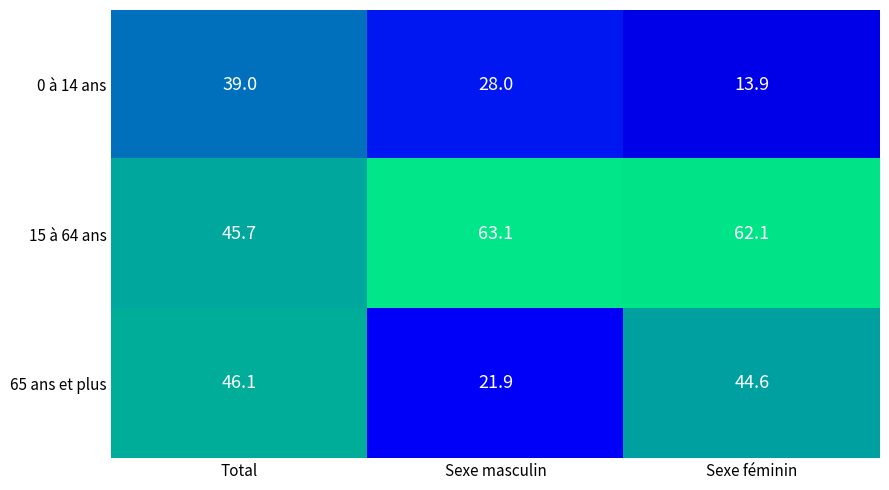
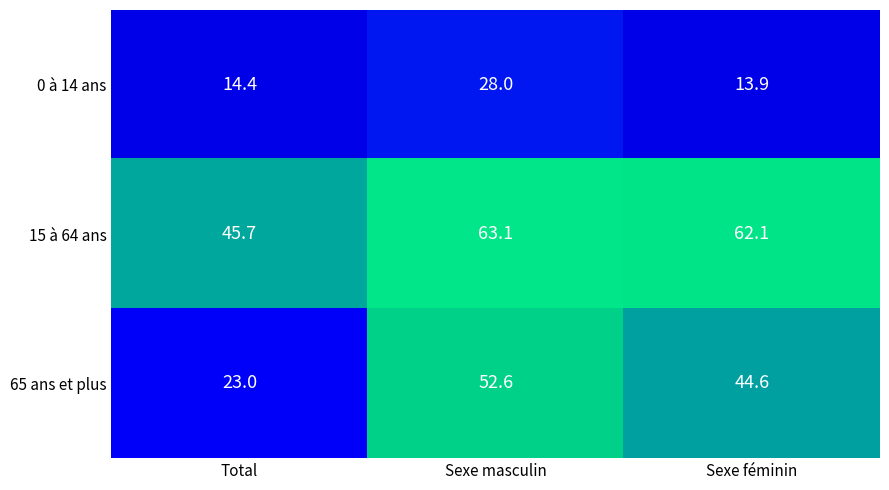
  {
    "0 à 14 ans": {
-     "Total": 39.0,
+     "Total": 14.4,
      "Sexe masculin": 28.0,
      "Sexe féminin": 13.9
    },
    "15 à 64 ans": {
      "Total": 45.7,
      "Sexe masculin": 63.1,
      "Sexe féminin": 62.1
    },
    "65 ans et plus": {
-     "Total": 46.1,
-     "Sexe masculin": 21.9,
+     "Total": 23.0,
+     "Sexe masculin": 52.6,
      "Sexe féminin": 44.6
    }
  }
